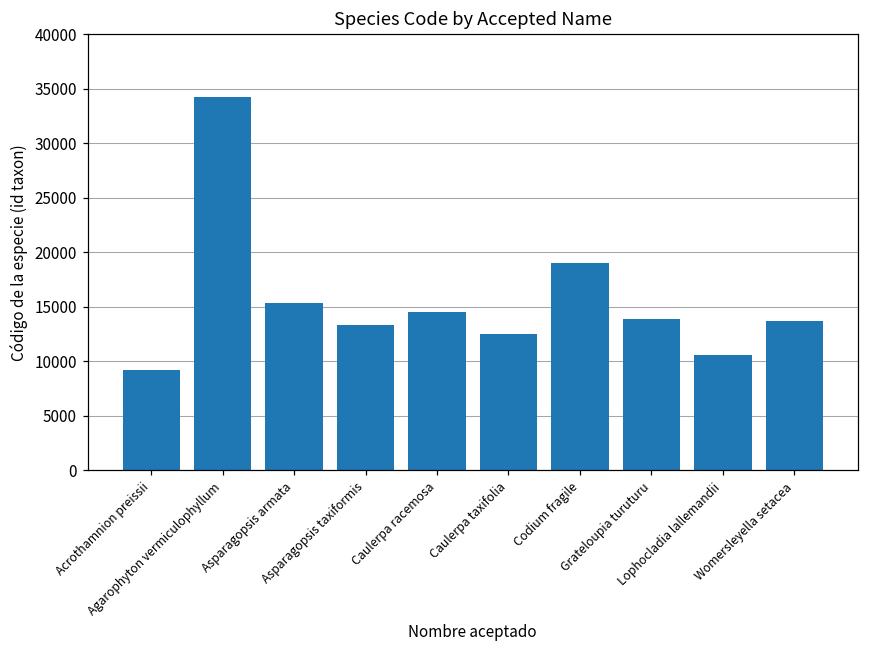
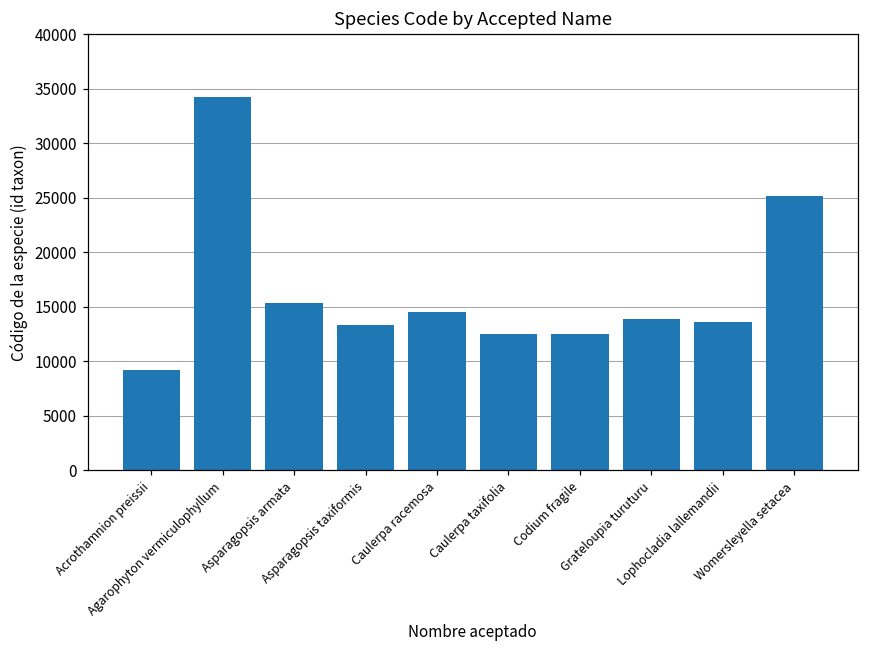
  {
    "Acrothamnion preissii": 9000,
    "Agarophyton vermiculophyllum": 34000,
    "Asparagopsis armata": 15000,
    "Asparagopsis taxiformis": 13000,
    "Caulerpa racemosa": 15000,
    "Caulerpa taxifolia": 12000,
-   "Codium fragile": 19000,
+   "Codium fragile": 12000,
    "Grateloupia turuturu": 14000,
-   "Lophocladia lallemandii": 11000,
-   "Womersleyella setacea": 14000
+   "Lophocladia lallemandii": 14000,
+   "Womersleyella setacea": 25000
  }
